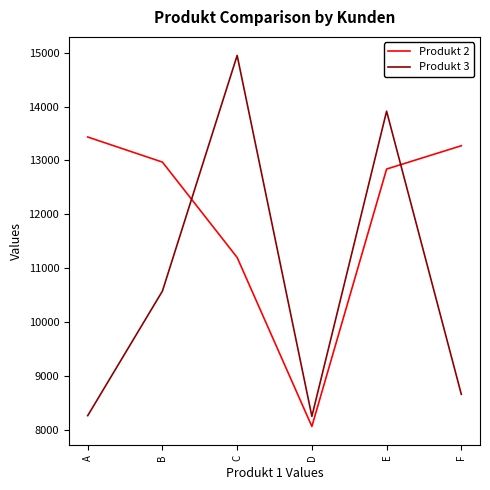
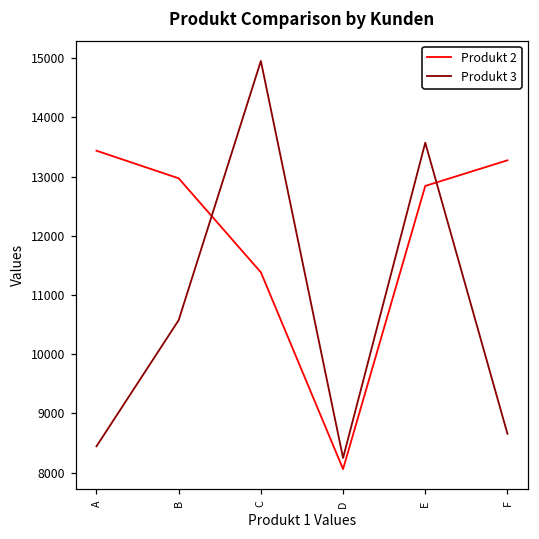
  {
    "Produkt 2": {
      "A": 13400,
      "B": 13000,
-     "C": 11200,
+     "C": 11400,
      "D": 8100,
      "E": 12800,
      "F": 13300
    },
    "Produkt 3": {
-     "A": 8300,
+     "A": 8400,
      "B": 10600,
      "C": 15000,
      "D": 8200,
-     "E": 13900,
+     "E": 13600,
      "F": 8700
    }
  }
